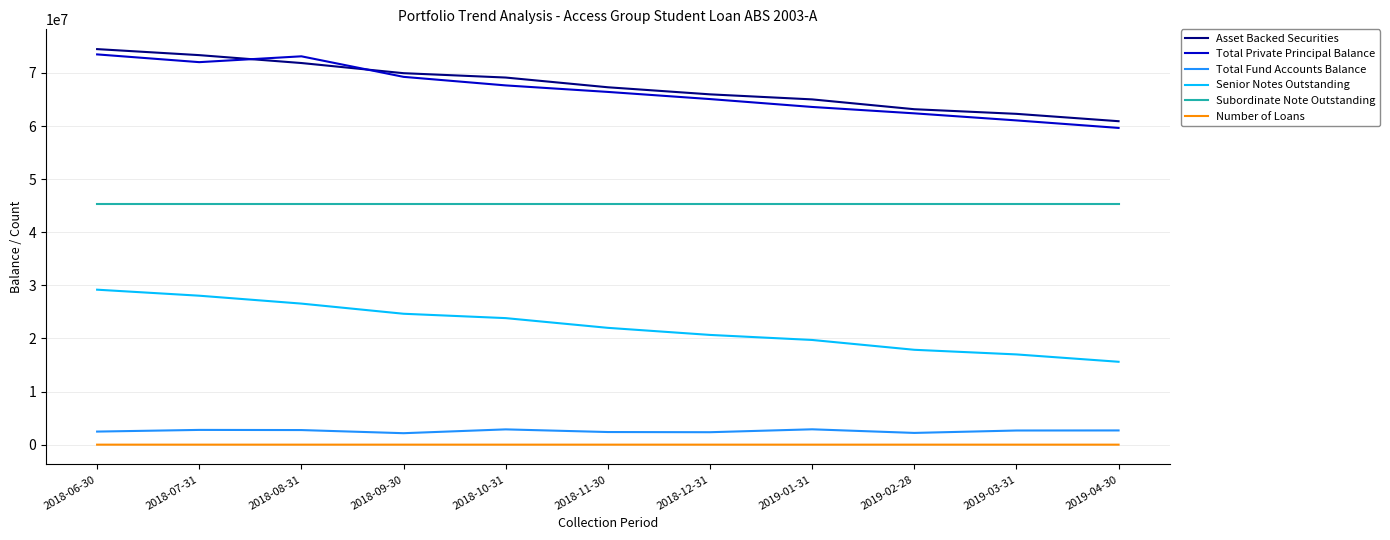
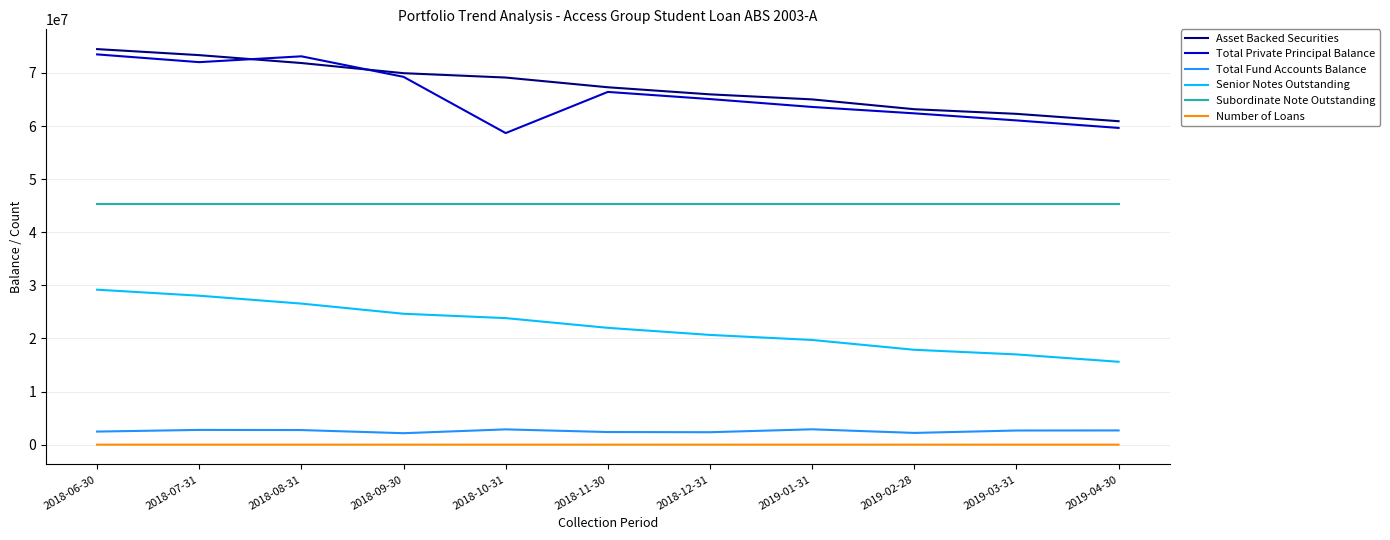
  {
    "Asset Backed Securities": {
      "2018-06-30": 74000000,
      "2018-07-31": 73000000,
      "2018-08-31": 72000000,
      "2018-09-30": 70000000,
      "2018-10-31": 69000000,
      "2018-11-30": 67000000,
      "2018-12-31": 66000000,
      "2019-01-31": 65000000,
      "2019-02-28": 63000000,
      "2019-03-31": 62000000,
      "2019-04-30": 61000000
    },
    "Total Private Principal Balance": {
      "2018-06-30": 73000000,
      "2018-07-31": 72000000,
      "2018-08-31": 73000000,
      "2018-09-30": 69000000,
-     "2018-10-31": 68000000,
+     "2018-10-31": 59000000,
      "2018-11-30": 66000000,
      "2018-12-31": 65000000,
      "2019-01-31": 64000000,
      "2019-02-28": 62000000,
      "2019-03-31": 61000000,
      "2019-04-30": 60000000
    },
    "Subordinate Note Outstanding": {
      "2018-06-30": 45000000,
      "2018-07-31": 45000000,
      "2018-08-31": 45000000,
      "2018-09-30": 45000000,
      "2018-10-31": 45000000,
      "2018-11-30": 45000000,
      "2018-12-31": 45000000,
      "2019-01-31": 45000000,
      "2019-02-28": 45000000,
      "2019-03-31": 45000000,
      "2019-04-30": 45000000
    },
    "Number of Loans": {
      "2018-06-30": 0,
      "2018-07-31": 0,
      "2018-08-31": 0,
      "2018-09-30": 0,
      "2018-10-31": 0,
      "2018-11-30": 0,
      "2018-12-31": 0,
      "2019-01-31": 0,
      "2019-02-28": 0,
      "2019-03-31": 0,
      "2019-04-30": 0
    }
  }
